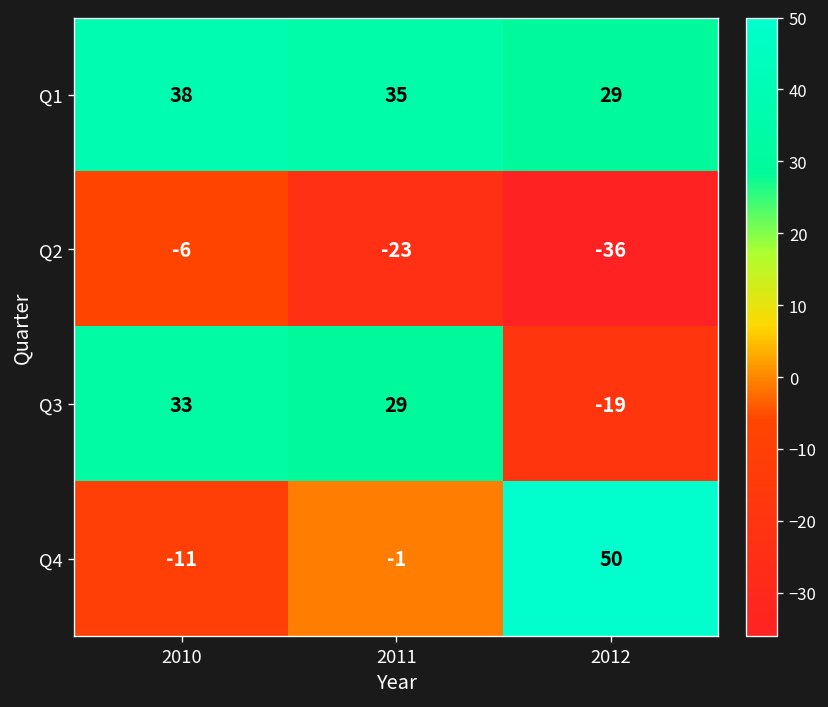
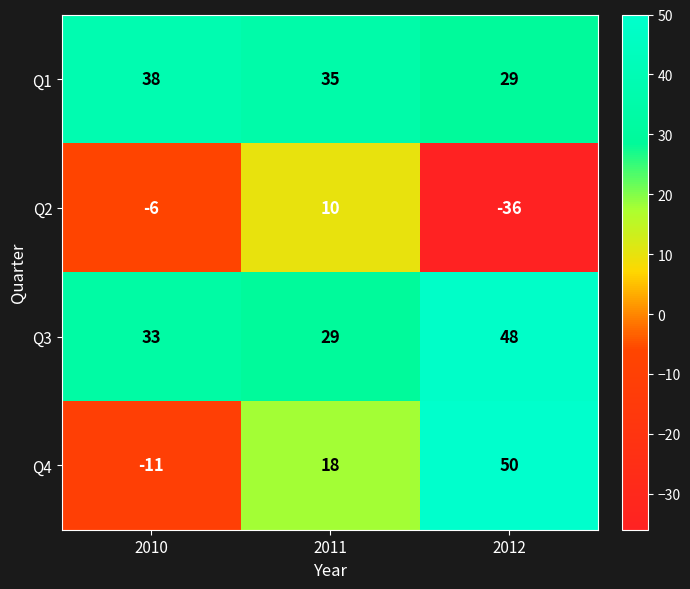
  {
    "Q1": {
      "2010": 38,
      "2011": 35,
      "2012": 29
    },
    "Q2": {
      "2010": -6,
-     "2011": -23,
+     "2011": 10,
      "2012": -36
    },
    "Q3": {
      "2010": 33,
      "2011": 29,
-     "2012": -19
+     "2012": 48
    },
    "Q4": {
      "2010": -11,
-     "2011": -1,
+     "2011": 18,
      "2012": 50
    }
  }
